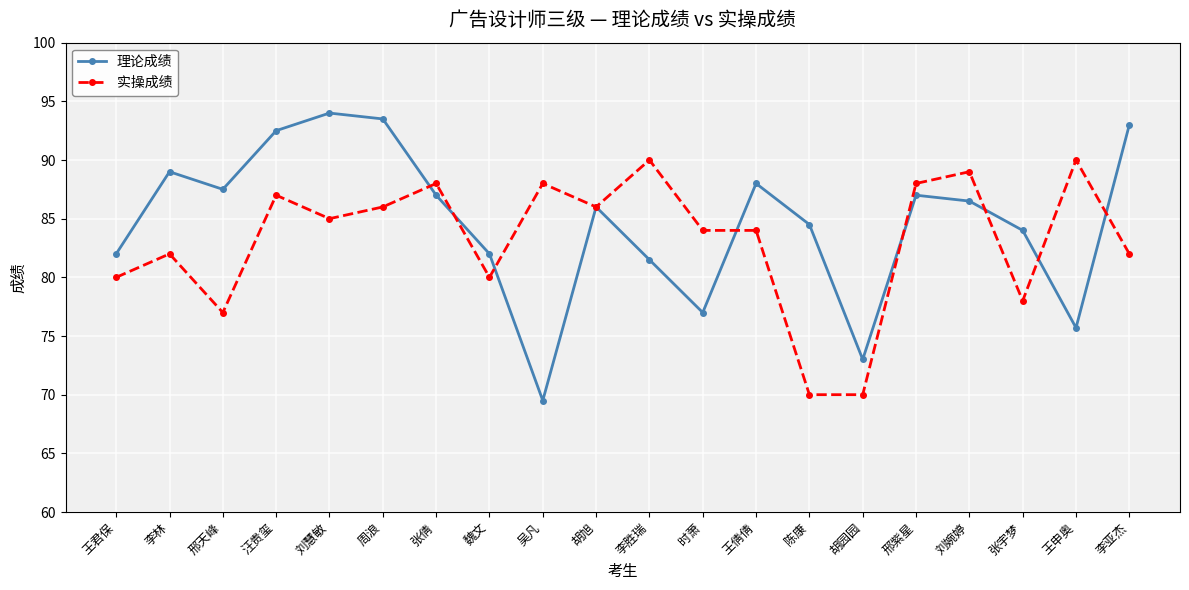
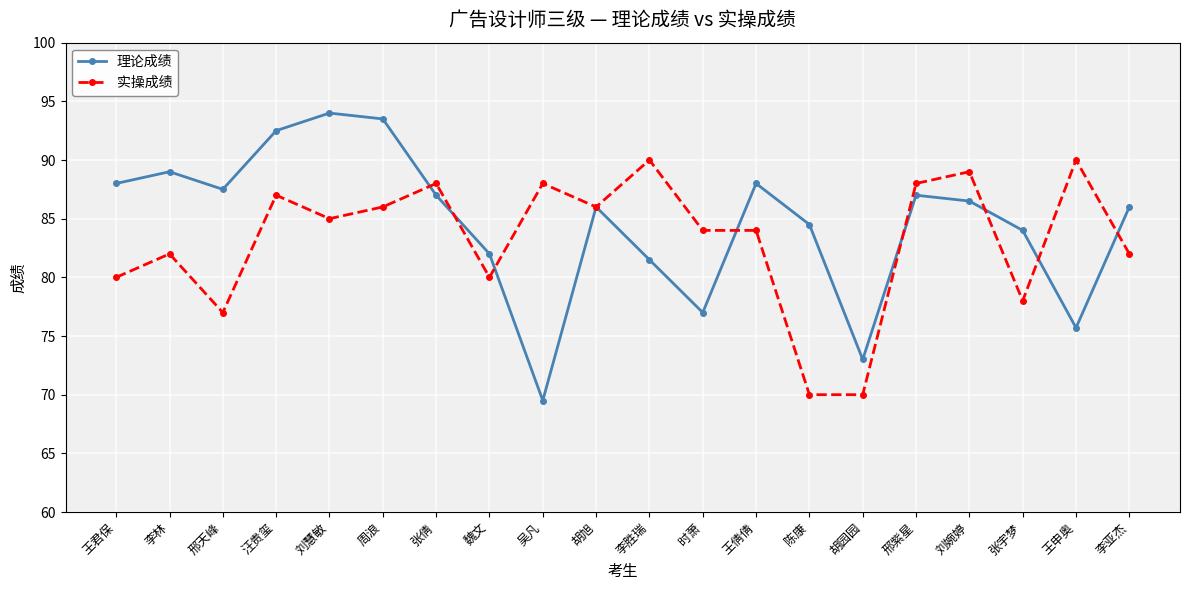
  {
    "理论成绩": {
-     "王君保": 82,
+     "王君保": 88,
      "李林": 89,
      "邢天峰": 87.5,
      "汪贵玺": 92.5,
      "刘慧敏": 94,
      "周浪": 93.5,
      "张倩": 87,
      "魏文": 82,
      "吴凡": 69.5,
      "李胜瑞": 81.5,
      "时萧": 77,
      "王倩倩": 88,
      "陈康": 84.5,
      "胡园园": 73,
      "邢紫星": 87,
      "刘婉婷": 86.5,
      "张宇梦": 84,
      "王申奥": 75.7,
-     "李亚杰": 93
+     "李亚杰": 86
    },
    "实操成绩": {
      "王君保": 80,
      "李林": 82,
      "邢天峰": 77,
      "汪贵玺": 87,
      "刘慧敏": 85,
      "周浪": 86,
      "张倩": 88,
      "魏文": 80,
      "吴凡": 88,
      "李胜瑞": 90,
      "时萧": 84,
      "王倩倩": 84,
      "陈康": 70,
      "胡园园": 70,
      "邢紫星": 88,
      "刘婉婷": 89,
      "张宇梦": 78,
      "王申奥": 90,
      "李亚杰": 82
    }
  }
